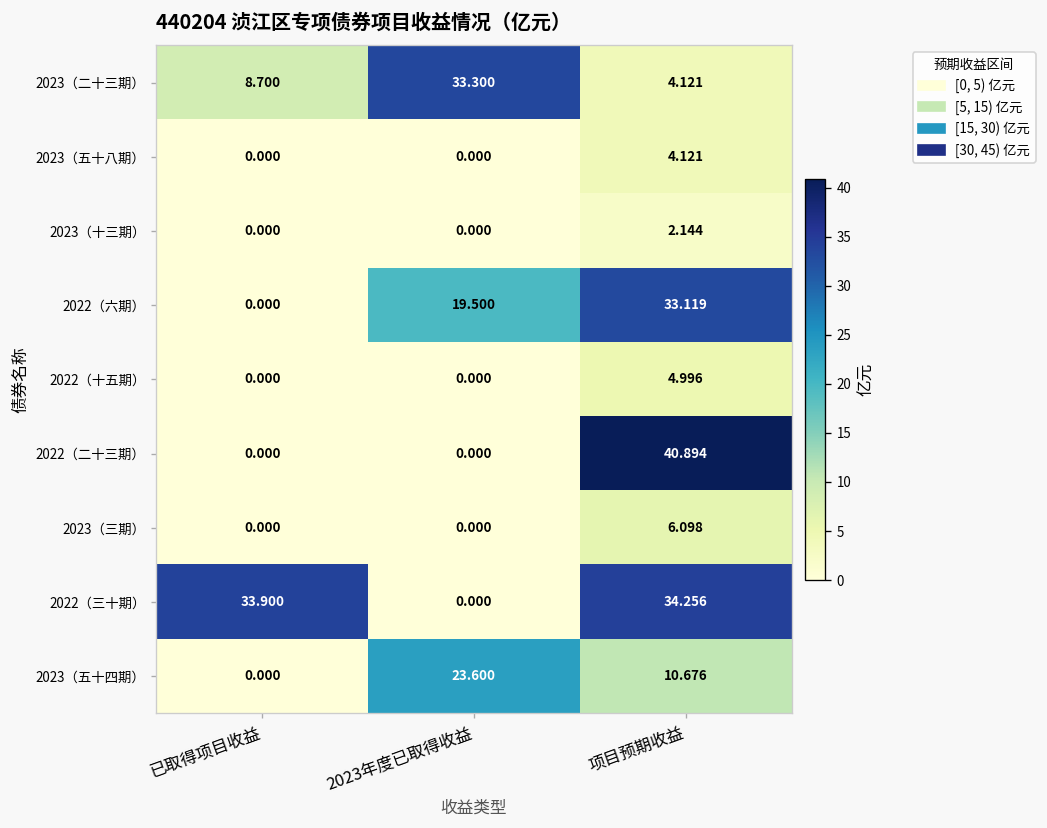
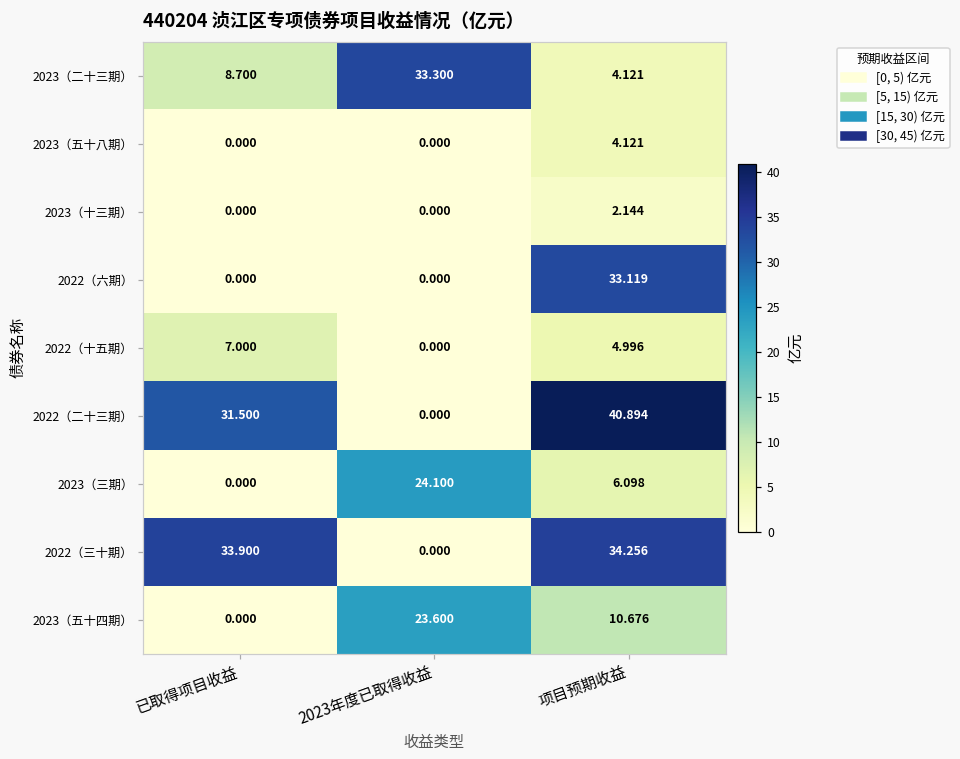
  {
    "2023（二十三期）": {
      "已取得项目收益": 8.700,
      "2023年度已取得收益": 33.300,
      "项目预期收益": 4.121
    },
    "2023（五十八期）": {
      "已取得项目收益": 0.000,
      "2023年度已取得收益": 0.000,
      "项目预期收益": 4.121
    },
    "2023（十三期）": {
      "已取得项目收益": 0.000,
      "2023年度已取得收益": 0.000,
      "项目预期收益": 2.144
    },
    "2022（六期）": {
      "已取得项目收益": 0.000,
-     "2023年度已取得收益": 19.500,
+     "2023年度已取得收益": 0.000,
      "项目预期收益": 33.119
    },
    "2022（十五期）": {
-     "已取得项目收益": 0.000,
+     "已取得项目收益": 7.000,
      "2023年度已取得收益": 0.000,
      "项目预期收益": 4.996
    },
    "2022（二十三期）": {
-     "已取得项目收益": 0.000,
+     "已取得项目收益": 31.500,
      "2023年度已取得收益": 0.000,
      "项目预期收益": 40.894
    },
    "2023（三期）": {
      "已取得项目收益": 0.000,
-     "2023年度已取得收益": 0.000,
+     "2023年度已取得收益": 24.100,
      "项目预期收益": 6.098
    },
    "2022（三十期）": {
      "已取得项目收益": 33.900,
      "2023年度已取得收益": 0.000,
      "项目预期收益": 34.256
    },
    "2023（五十四期）": {
      "已取得项目收益": 0.000,
      "2023年度已取得收益": 23.600,
      "项目预期收益": 10.676
    }
  }
